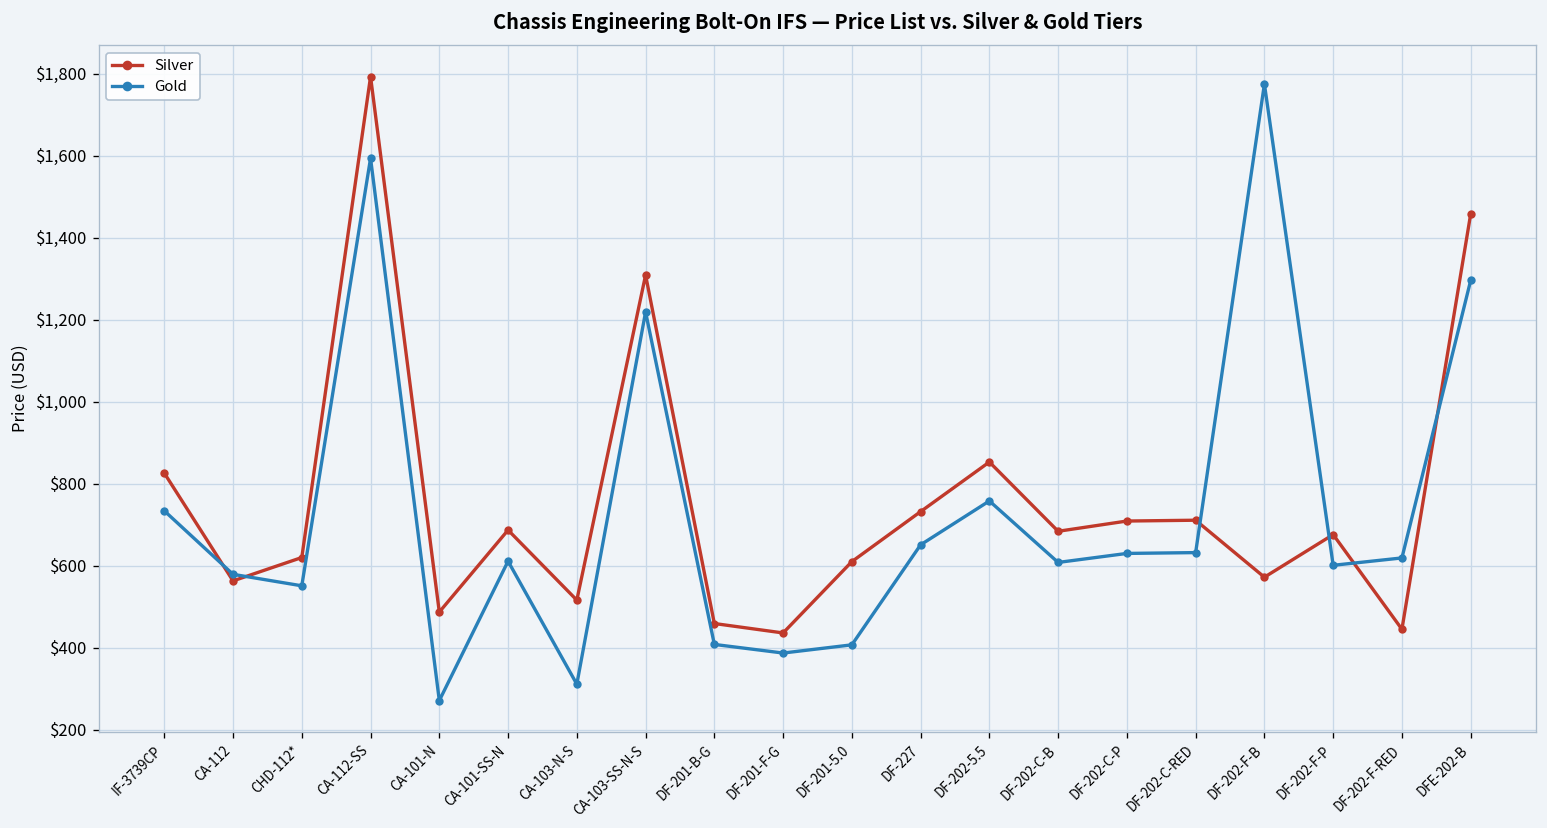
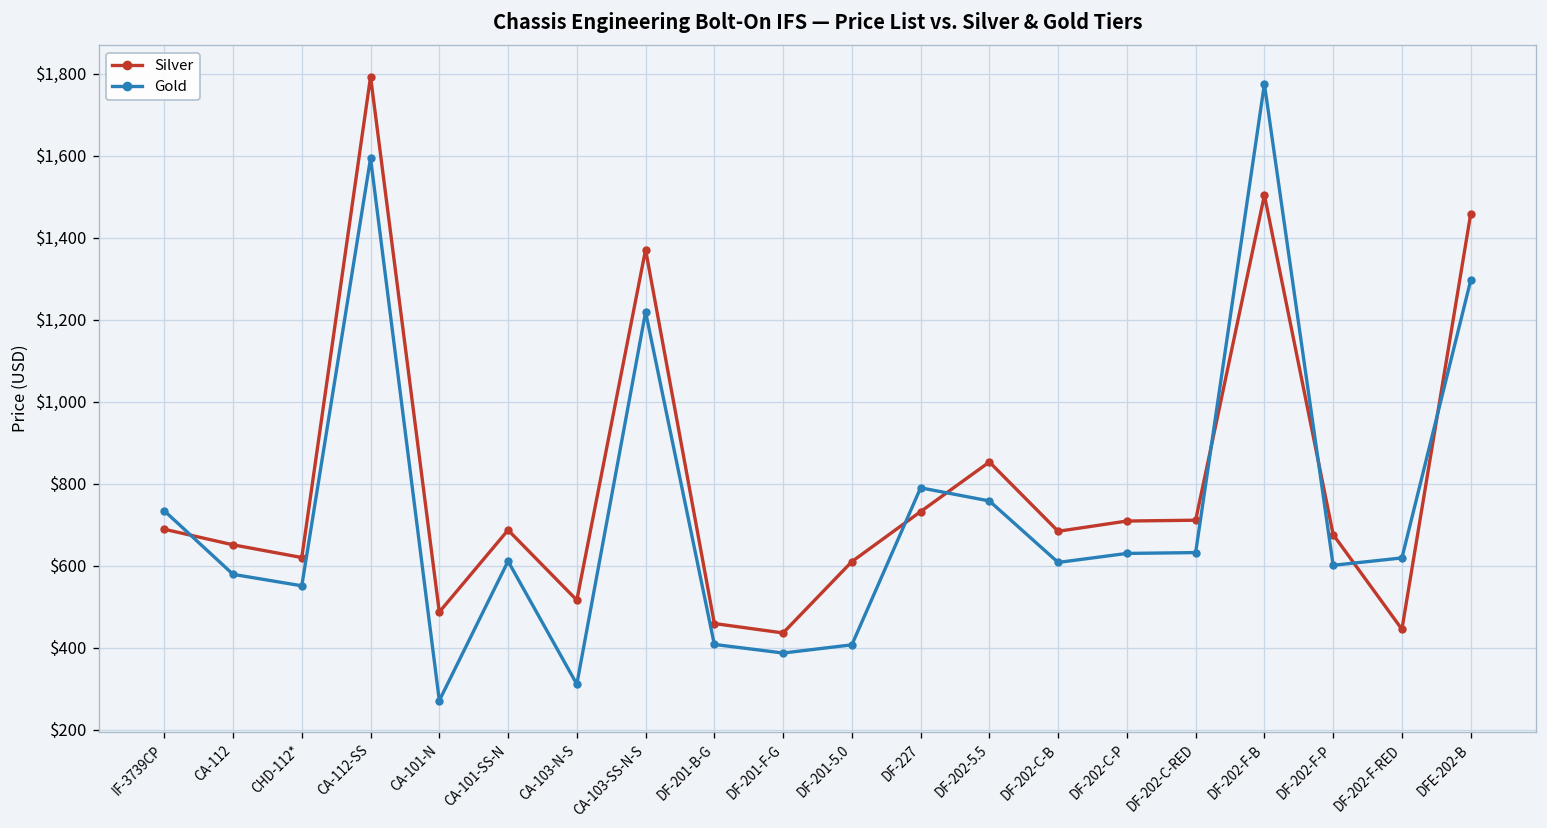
  {
    "Silver": {
-     "IF-3739CP": "$830",
-     "CA-112": "$560",
+     "IF-3739CP": "$690",
+     "CA-112": "$650",
      "CHD-112*": "$620",
      "CA-112-SS": "$1,790",
      "CA-101-N": "$490",
      "CA-101-SS-N": "$690",
      "CA-103-N-S": "$520",
-     "CA-103-SS-N-S": "$1,310",
+     "CA-103-SS-N-S": "$1,370",
      "DF-201-B-G": "$460",
      "DF-201-F-G": "$440",
      "DF-201-5.0": "$610",
      "DF-227": "$730",
      "DF-202-5.5": "$850",
      "DF-202-C-B": "$680",
      "DF-202-C-P": "$710",
      "DF-202-C-RED": "$710",
-     "DF-202-F-B": "$570",
+     "DF-202-F-B": "$1,500",
      "DF-202-F-P": "$680",
      "DF-202-F-RED": "$450",
      "DFE-202-B": "$1,460"
    },
    "Gold": {
      "IF-3739CP": "$730",
      "CA-112": "$580",
      "CHD-112*": "$550",
      "CA-112-SS": "$1,590",
      "CA-101-N": "$270",
      "CA-101-SS-N": "$610",
      "CA-103-N-S": "$310",
      "CA-103-SS-N-S": "$1,220",
      "DF-201-B-G": "$410",
      "DF-201-F-G": "$390",
      "DF-201-5.0": "$410",
-     "DF-227": "$650",
+     "DF-227": "$790",
      "DF-202-5.5": "$760",
      "DF-202-C-B": "$610",
      "DF-202-C-P": "$630",
      "DF-202-C-RED": "$630",
      "DF-202-F-B": "$1,780",
      "DF-202-F-P": "$600",
      "DF-202-F-RED": "$620",
      "DFE-202-B": "$1,300"
    }
  }
